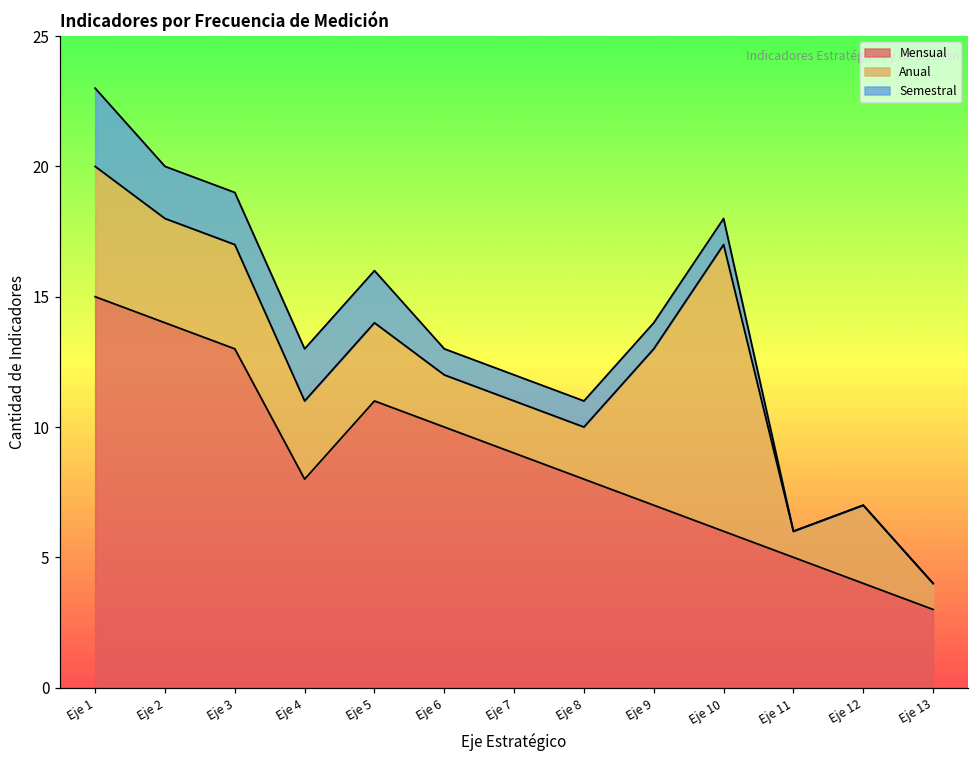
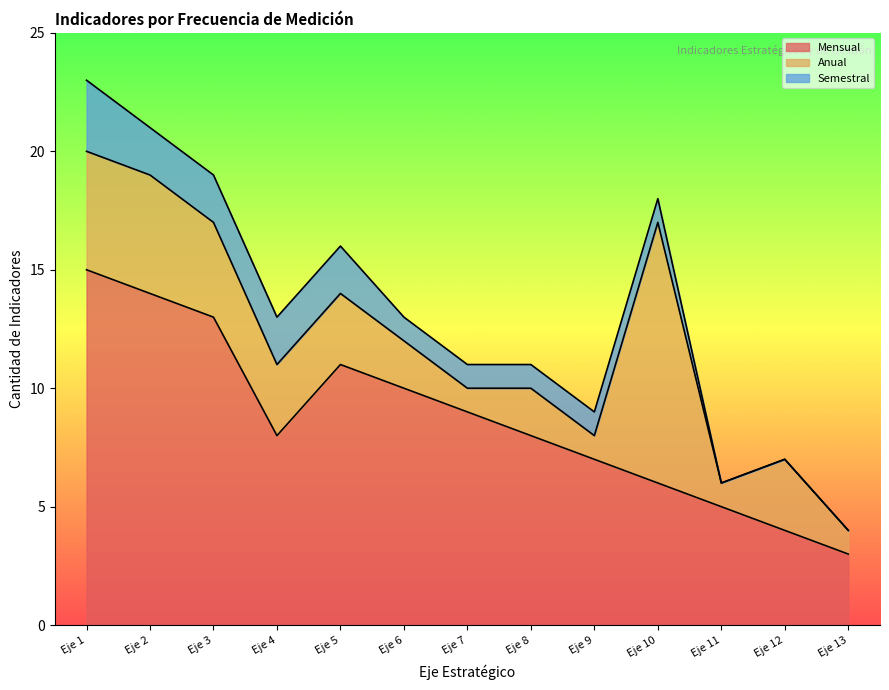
  {
    "Mensual": {
      "Eje 1": 15,
      "Eje 2": 14,
      "Eje 3": 13,
      "Eje 4": 8,
      "Eje 5": 11,
      "Eje 6": 10,
      "Eje 7": 9,
      "Eje 8": 8,
      "Eje 9": 7,
      "Eje 10": 6,
      "Eje 11": 5,
      "Eje 12": 4,
      "Eje 13": 3
    },
    "Anual": {
      "Eje 1": 5,
-     "Eje 2": 4,
+     "Eje 2": 5,
      "Eje 3": 4,
      "Eje 4": 3,
      "Eje 5": 3,
      "Eje 6": 2,
-     "Eje 7": 2,
+     "Eje 7": 1,
      "Eje 8": 2,
-     "Eje 9": 6,
+     "Eje 9": 1,
      "Eje 10": 11
    },
    "Semestral": {
      "Eje 1": 3,
      "Eje 2": 2,
      "Eje 3": 2,
      "Eje 4": 2,
      "Eje 5": 2,
      "Eje 6": 1,
      "Eje 7": 1,
      "Eje 8": 1,
      "Eje 9": 1,
      "Eje 10": 1
    }
  }
